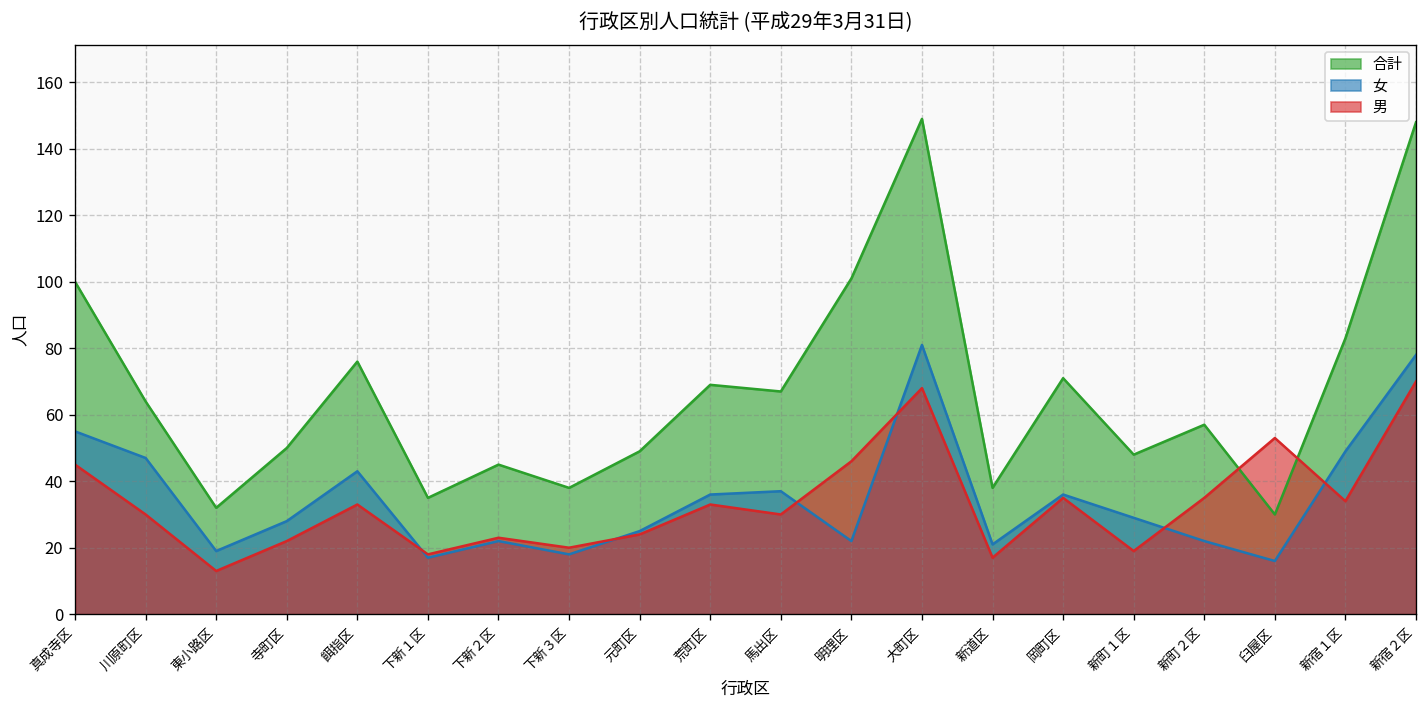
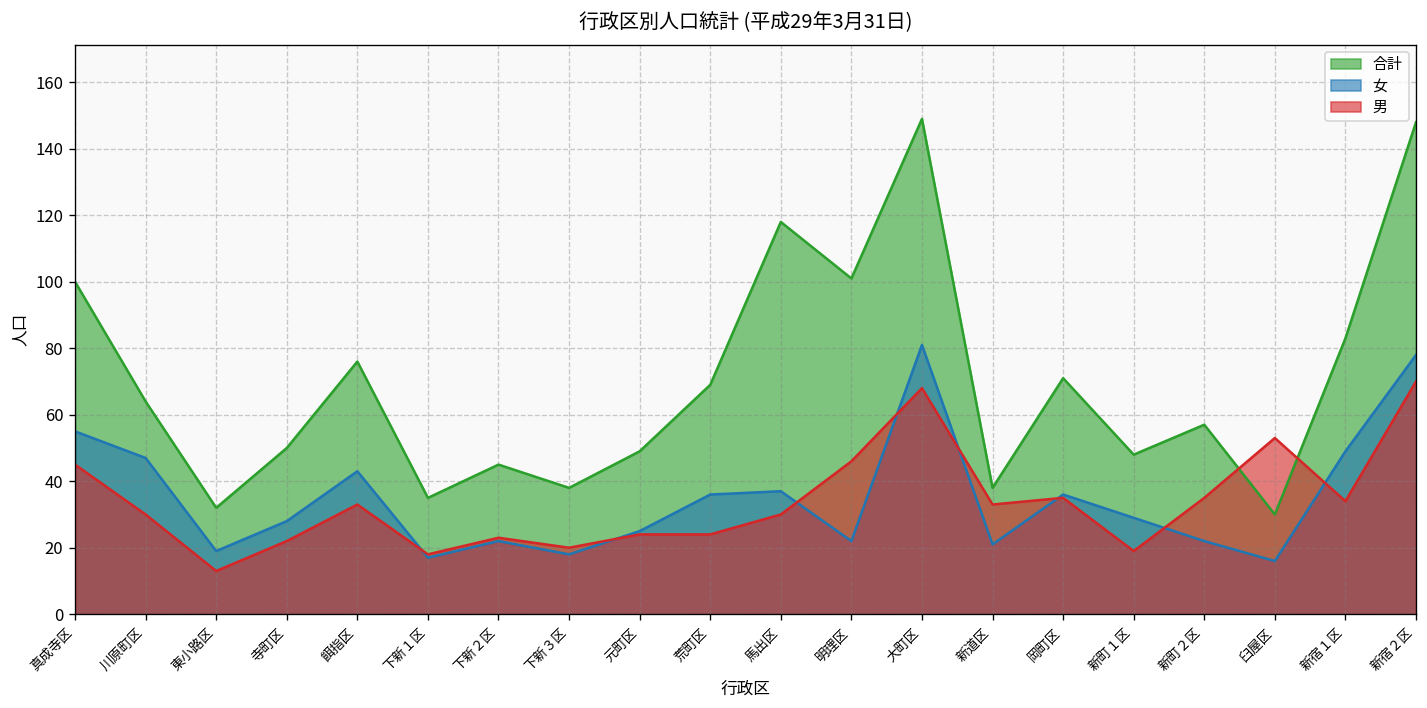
  {
    "合計": {
      "真成寺区": 100,
      "川原町区": 64,
      "東小路区": 32,
      "寺町区": 50,
      "餌指区": 76,
      "下新１区": 35,
      "下新２区": 45,
      "下新３区": 38,
      "元町区": 49,
      "荒町区": 69,
-     "馬出区": 67,
+     "馬出区": 118,
      "明理区": 101,
      "大町区": 149,
      "新道区": 38,
      "岡町区": 71,
      "新町１区": 48,
      "新町２区": 57,
      "臼屋区": 30,
      "新宿１区": 83,
      "新宿２区": 148
    },
    "女": {
      "真成寺区": 55,
      "川原町区": 47,
      "東小路区": 19,
      "寺町区": 28,
      "餌指区": 43,
      "下新１区": 17,
      "下新２区": 22,
      "下新３区": 18,
      "元町区": 25,
      "荒町区": 36,
      "馬出区": 37,
      "明理区": 22,
      "大町区": 81,
      "新道区": 21,
      "岡町区": 36,
      "新町１区": 29,
      "新町２区": 22,
      "臼屋区": 16,
      "新宿１区": 49,
      "新宿２区": 78
    },
    "男": {
      "真成寺区": 45,
      "川原町区": 30,
      "東小路区": 13,
      "寺町区": 22,
      "餌指区": 33,
      "下新１区": 18,
      "下新２区": 23,
      "下新３区": 20,
      "元町区": 24,
-     "荒町区": 33,
+     "荒町区": 24,
      "馬出区": 30,
      "明理区": 46,
      "大町区": 68,
-     "新道区": 17,
+     "新道区": 33,
      "岡町区": 35,
      "新町１区": 19,
      "新町２区": 35,
      "臼屋区": 53,
      "新宿１区": 34,
      "新宿２区": 70
    }
  }
